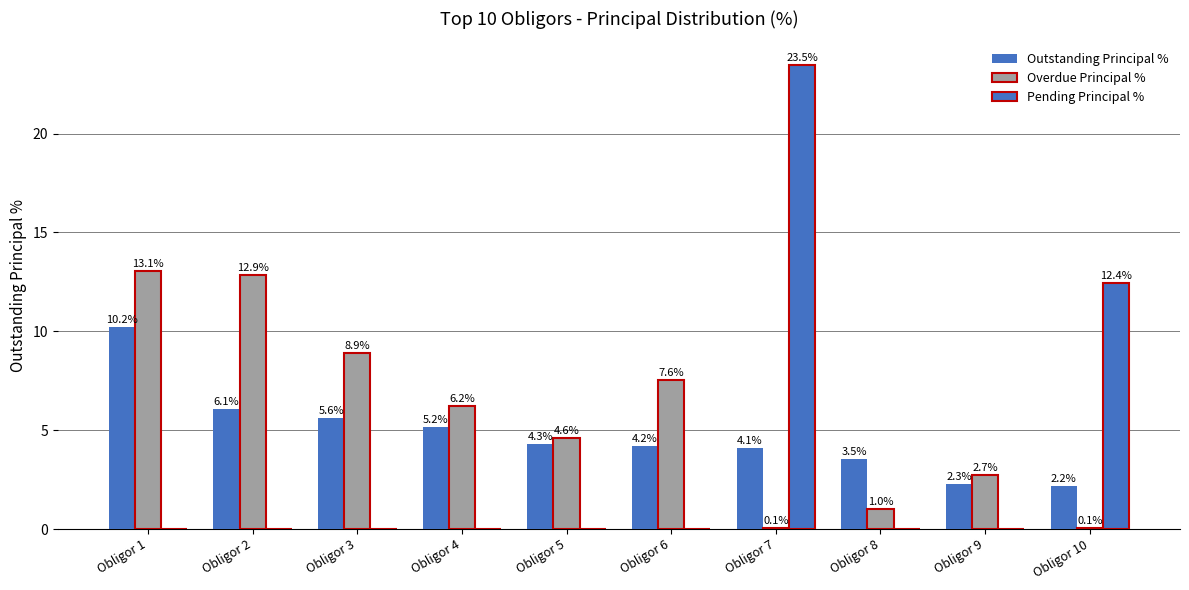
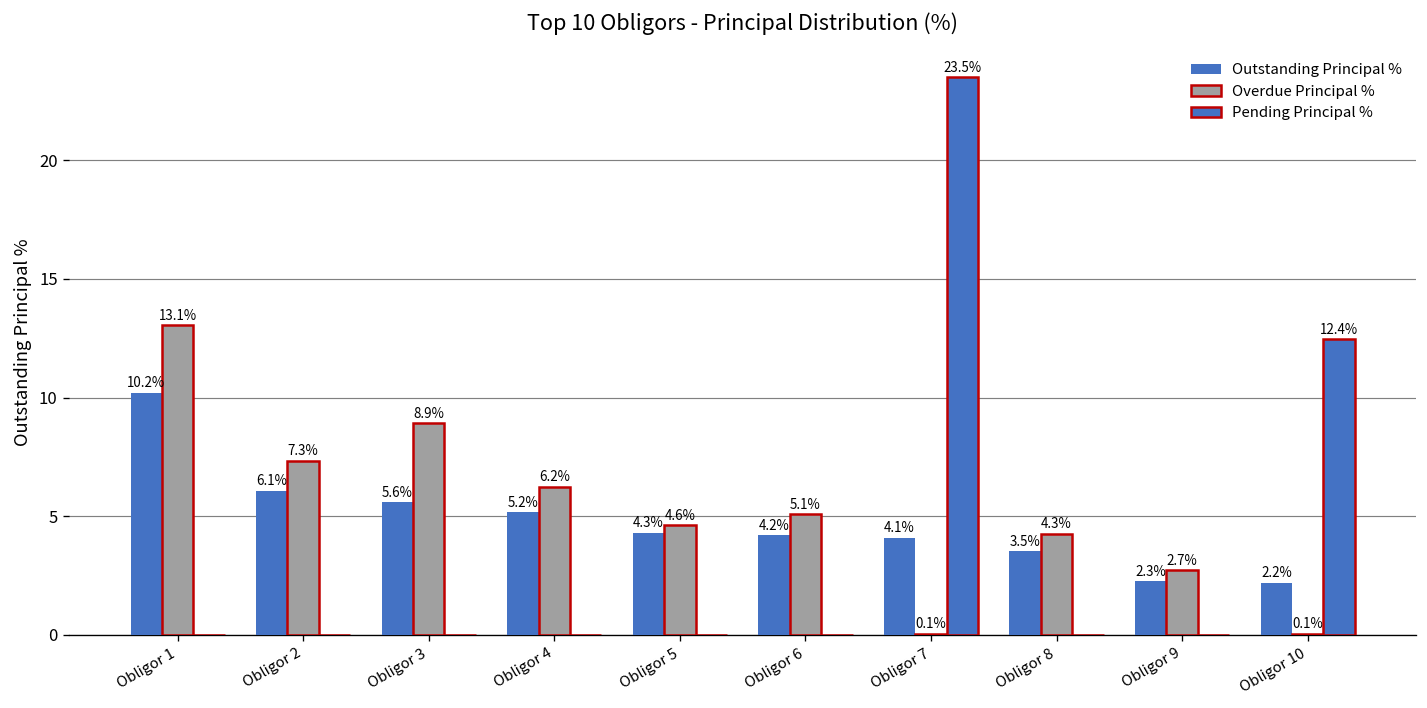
  {
    "Overdue Principal %": {
      "Obligor 1": "13.1%",
-     "Obligor 2": "12.9%",
+     "Obligor 2": "7.3%",
      "Obligor 3": "8.9%",
      "Obligor 4": "6.2%",
      "Obligor 5": "4.6%",
-     "Obligor 6": "7.6%",
+     "Obligor 6": "5.1%",
      "Obligor 7": "0.1%",
-     "Obligor 8": "1.0%",
+     "Obligor 8": "4.3%",
      "Obligor 9": "2.7%",
      "Obligor 10": "0.1%"
    }
  }
